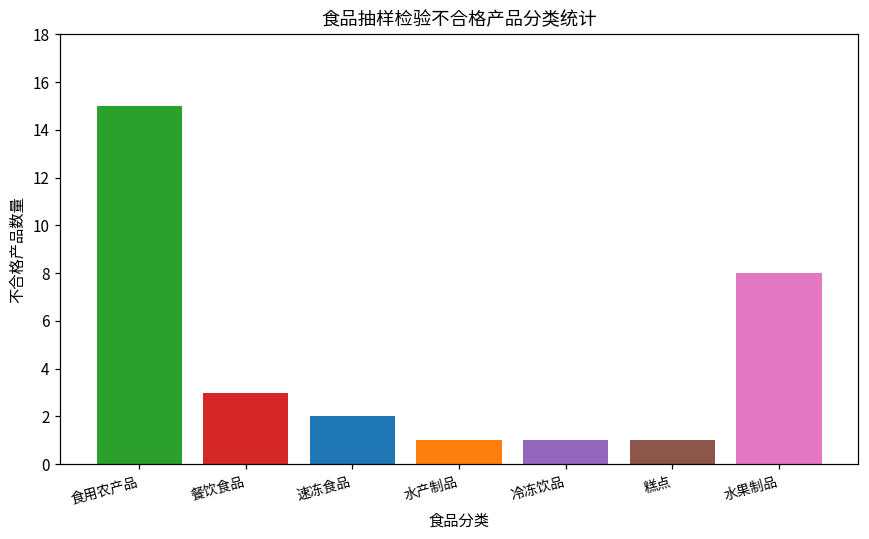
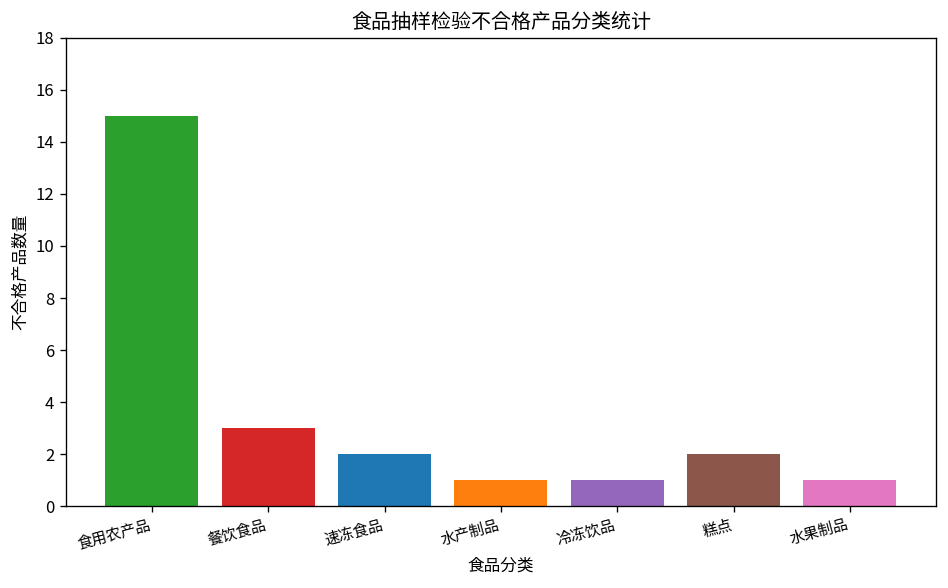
  {
    "食用农产品": 15,
    "餐饮食品": 3,
    "速冻食品": 2,
    "水产制品": 1,
    "冷冻饮品": 1,
-   "糕点": 1,
-   "水果制品": 8
+   "糕点": 2,
+   "水果制品": 1
  }
